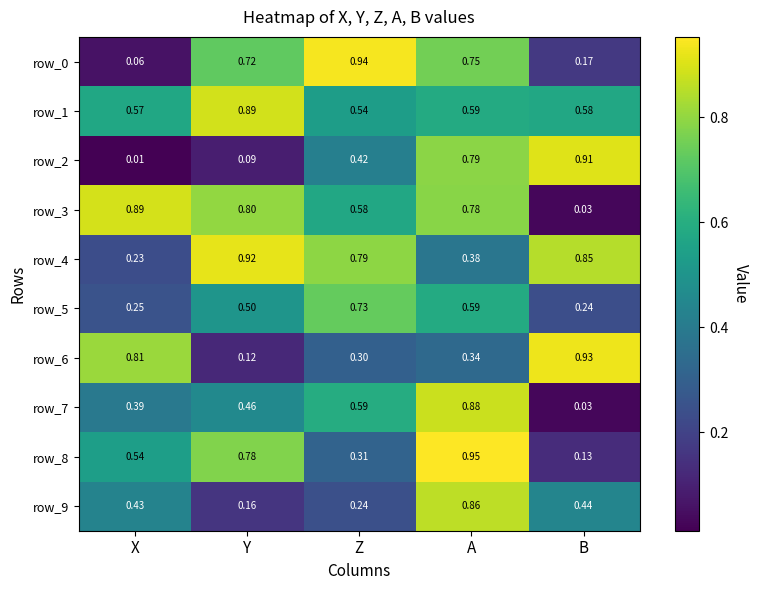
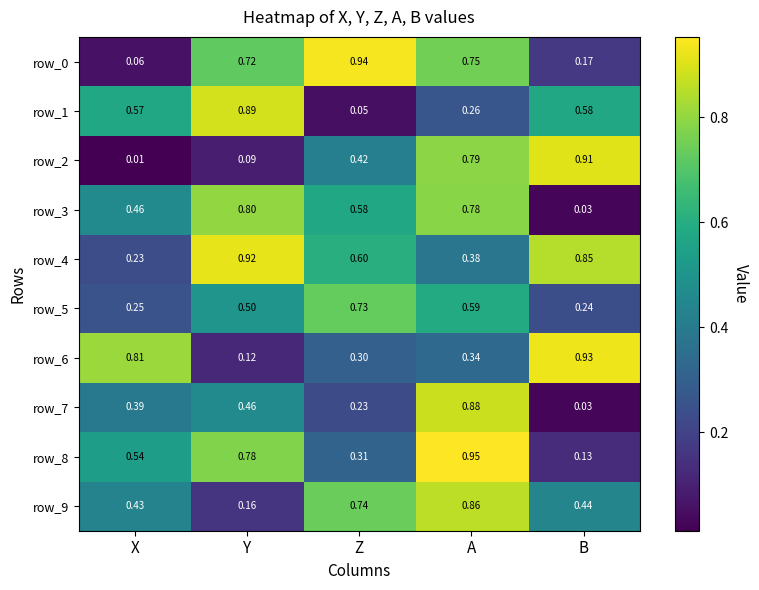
  {
    "row_0": {
      "X": 0.06,
      "Y": 0.72,
      "Z": 0.94,
      "A": 0.75,
      "B": 0.17
    },
    "row_1": {
      "X": 0.57,
      "Y": 0.89,
-     "Z": 0.54,
-     "A": 0.59,
+     "Z": 0.05,
+     "A": 0.26,
      "B": 0.58
    },
    "row_2": {
      "X": 0.01,
      "Y": 0.09,
      "Z": 0.42,
      "A": 0.79,
      "B": 0.91
    },
    "row_3": {
-     "X": 0.89,
+     "X": 0.46,
      "Y": 0.80,
      "Z": 0.58,
      "A": 0.78,
      "B": 0.03
    },
    "row_4": {
      "X": 0.23,
      "Y": 0.92,
-     "Z": 0.79,
+     "Z": 0.60,
      "A": 0.38,
      "B": 0.85
    },
    "row_5": {
      "X": 0.25,
      "Y": 0.50,
      "Z": 0.73,
      "A": 0.59,
      "B": 0.24
    },
    "row_6": {
      "X": 0.81,
      "Y": 0.12,
      "Z": 0.30,
      "A": 0.34,
      "B": 0.93
    },
    "row_7": {
      "X": 0.39,
      "Y": 0.46,
-     "Z": 0.59,
+     "Z": 0.23,
      "A": 0.88,
      "B": 0.03
    },
    "row_8": {
      "X": 0.54,
      "Y": 0.78,
      "Z": 0.31,
      "A": 0.95,
      "B": 0.13
    },
    "row_9": {
      "X": 0.43,
      "Y": 0.16,
-     "Z": 0.24,
+     "Z": 0.74,
      "A": 0.86,
      "B": 0.44
    }
  }
